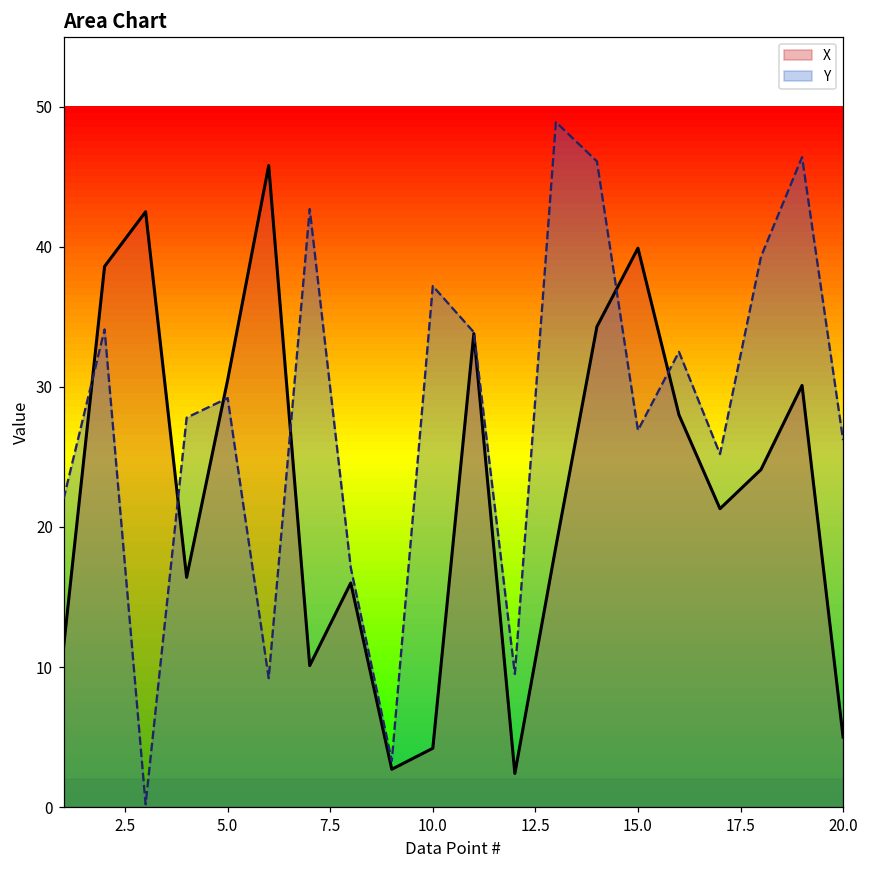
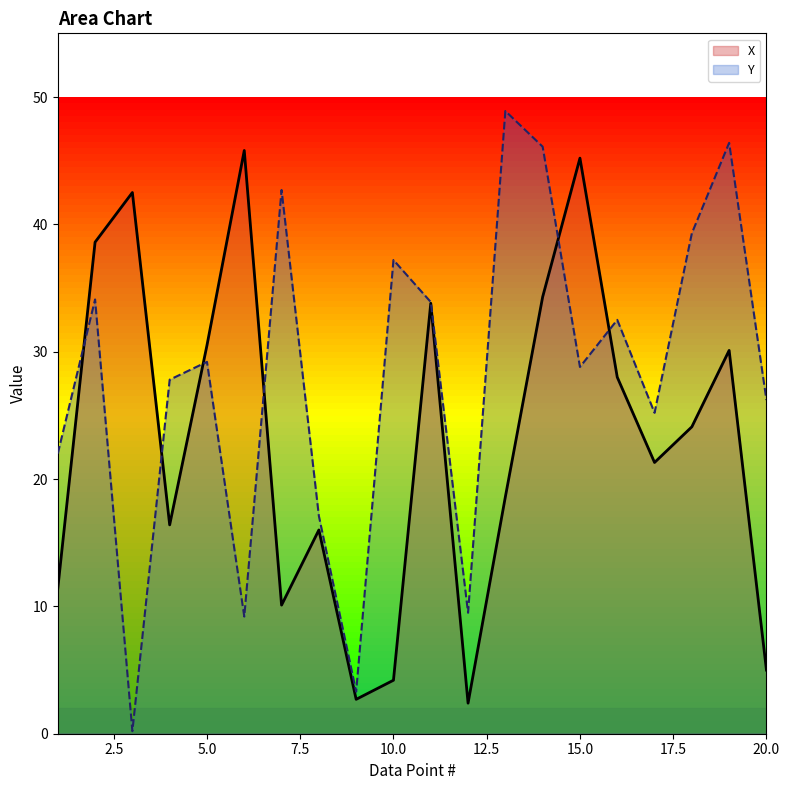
  {
    "X": {
      "5.0": 30.5,
      "10.0": 4.2,
-     "15.0": 39.9,
+     "15.0": 45.2,
      "20.0": 5.0
    },
    "Y": {
      "5.0": 29.2,
      "10.0": 37.2,
-     "15.0": 26.9,
+     "15.0": 28.8,
      "20.0": 26.2
    }
  }
